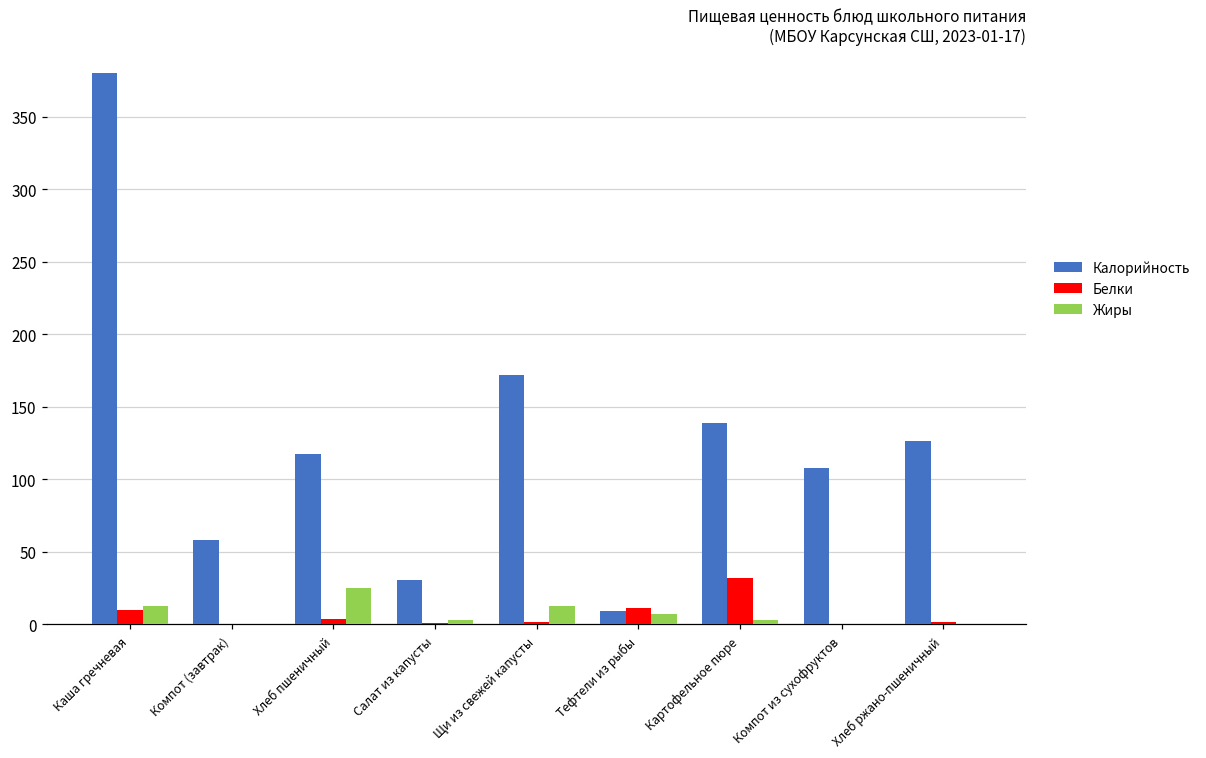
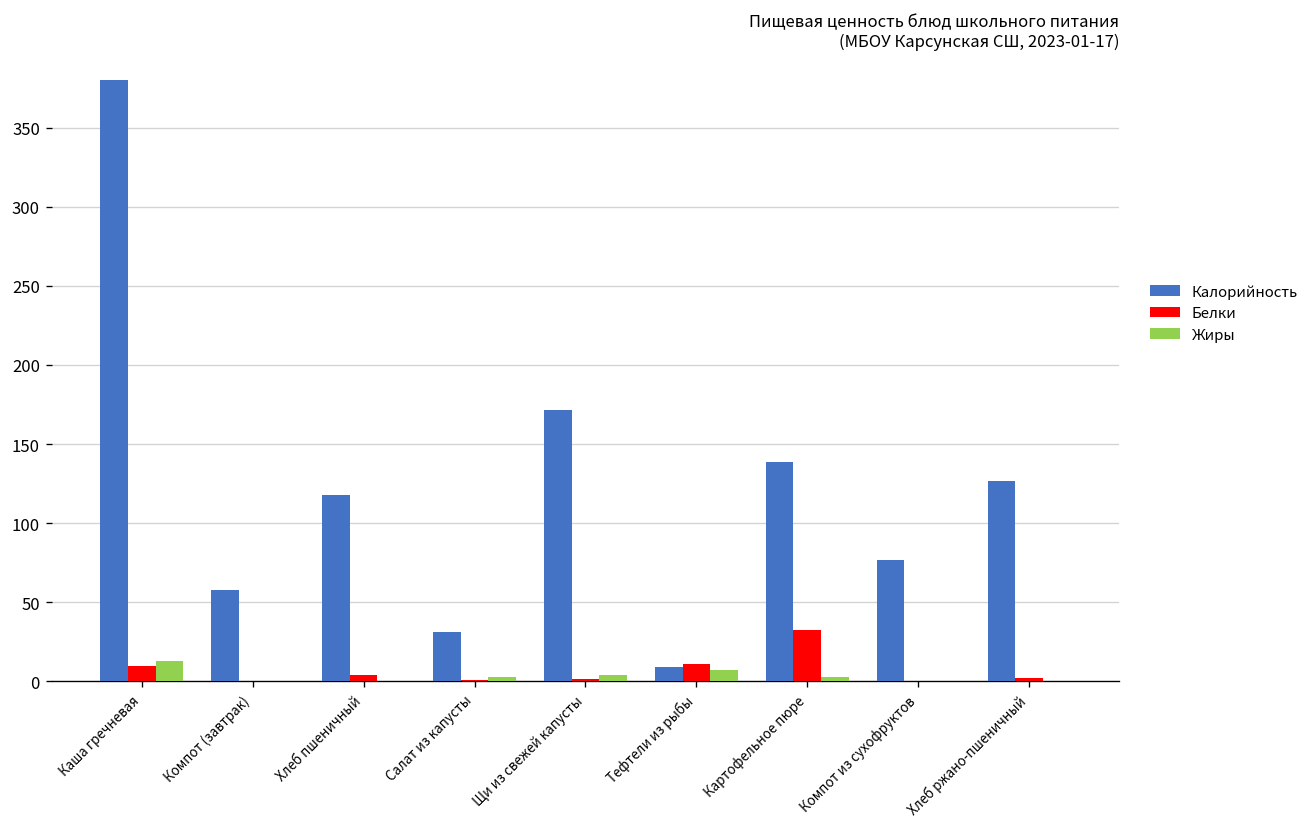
  {
    "Калорийность": {
      "Каша гречневая": 380,
      "Компот (завтрак)": 58,
      "Хлеб пшеничный": 118,
      "Салат из капусты": 31,
      "Щи из свежей капусты": 172,
      "Тефтели из рыбы": 9,
      "Картофельное пюре": 139,
-     "Компот из сухофруктов": 108,
+     "Компот из сухофруктов": 77,
      "Хлеб ржано-пшеничный": 127
    },
    "Белки": {
      "Каша гречневая": 10,
      "Хлеб пшеничный": 4,
      "Тефтели из рыбы": 11,
      "Картофельное пюре": 32
    },
    "Жиры": {
      "Каша гречневая": 13,
-     "Хлеб пшеничный": 25,
+     "Хлеб пшеничный": 0,
      "Салат из капусты": 3,
-     "Щи из свежей капусты": 13,
+     "Щи из свежей капусты": 4,
      "Тефтели из рыбы": 7,
      "Картофельное пюре": 3,
      "Компот из сухофруктов": 0
    }
  }
